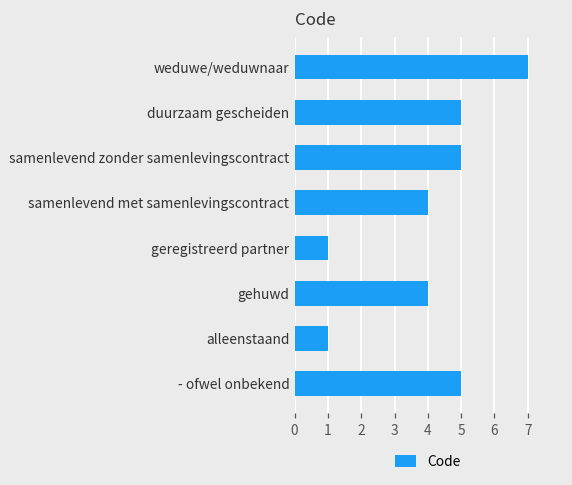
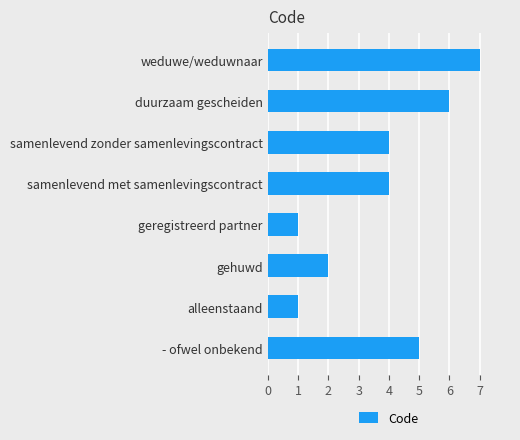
  {
    "weduwe/weduwnaar": 7,
-   "duurzaam gescheiden": 5,
-   "samenlevend zonder samenlevingscontract": 5,
+   "duurzaam gescheiden": 6,
+   "samenlevend zonder samenlevingscontract": 4,
    "samenlevend met samenlevingscontract": 4,
    "geregistreerd partner": 1,
-   "gehuwd": 4,
+   "gehuwd": 2,
    "alleenstaand": 1,
    "- ofwel onbekend": 5
  }
